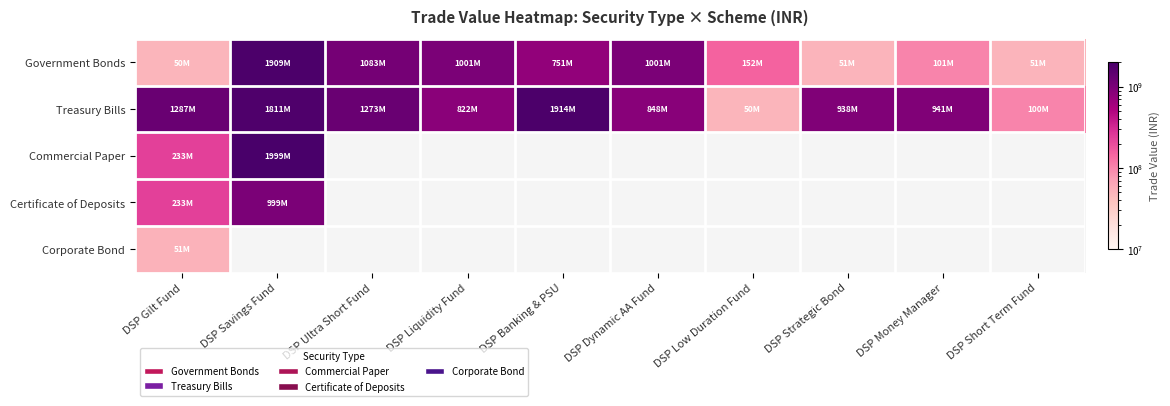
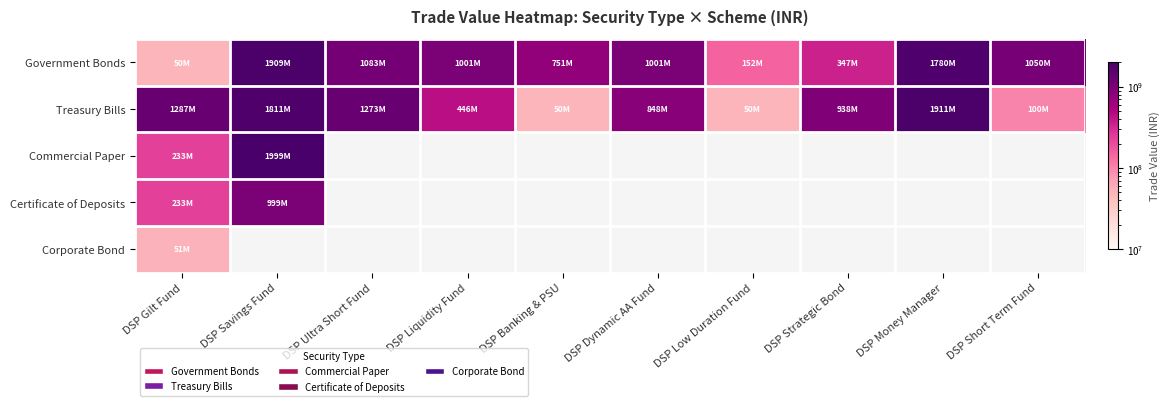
  {
    "Government Bonds": {
      "DSP Gilt Fund": "50M",
      "DSP Savings Fund": "1909M",
      "DSP Ultra Short Fund": "1083M",
      "DSP Liquidity Fund": "1001M",
      "DSP Banking & PSU": "751M",
      "DSP Dynamic AA Fund": "1001M",
      "DSP Low Duration Fund": "152M",
-     "DSP Strategic Bond": "51M",
-     "DSP Money Manager": "101M",
-     "DSP Short Term Fund": "51M"
+     "DSP Strategic Bond": "347M",
+     "DSP Money Manager": "1780M",
+     "DSP Short Term Fund": "1050M"
    },
    "Treasury Bills": {
      "DSP Gilt Fund": "1287M",
      "DSP Savings Fund": "1811M",
      "DSP Ultra Short Fund": "1273M",
-     "DSP Liquidity Fund": "822M",
-     "DSP Banking & PSU": "1914M",
+     "DSP Liquidity Fund": "446M",
+     "DSP Banking & PSU": "50M",
      "DSP Dynamic AA Fund": "848M",
      "DSP Low Duration Fund": "50M",
      "DSP Strategic Bond": "938M",
-     "DSP Money Manager": "941M",
+     "DSP Money Manager": "1911M",
      "DSP Short Term Fund": "100M"
    },
    "Commercial Paper": {
      "DSP Gilt Fund": "233M",
      "DSP Savings Fund": "1999M"
    },
    "Certificate of Deposits": {
      "DSP Gilt Fund": "233M",
      "DSP Savings Fund": "999M"
    },
    "Corporate Bond": {
      "DSP Gilt Fund": "51M"
    }
  }
